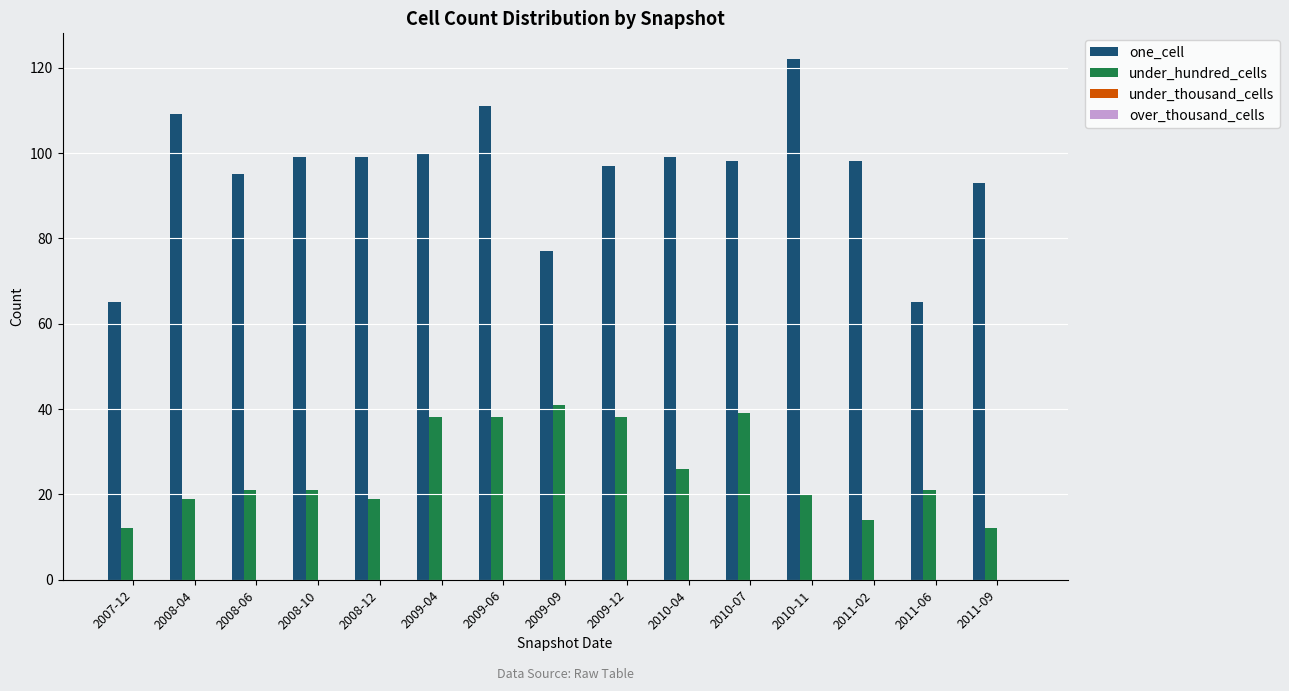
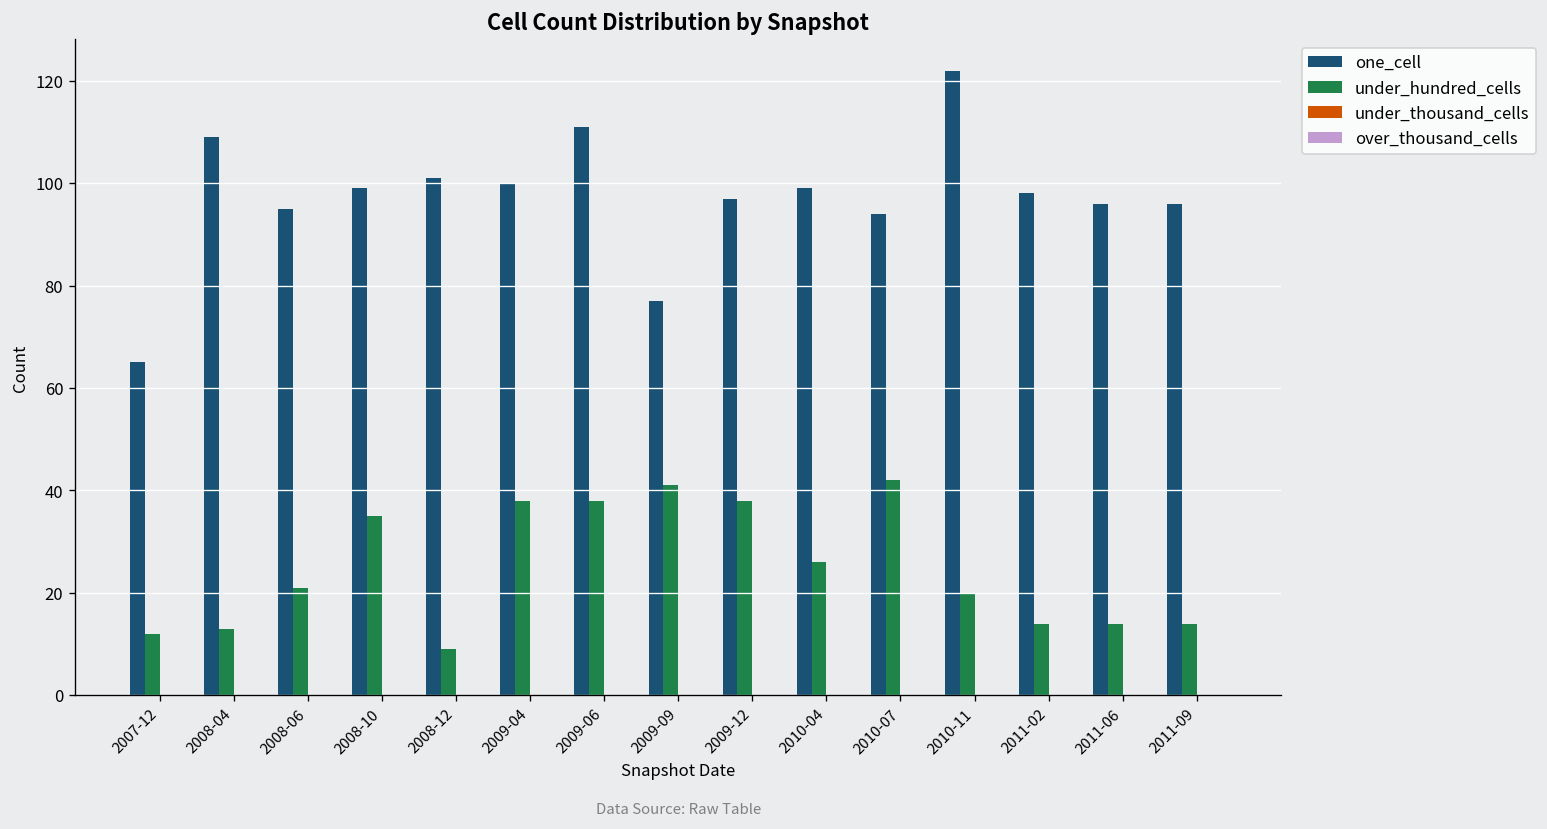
  {
    "one_cell": {
      "2007-12": 65,
      "2008-04": 109,
      "2008-06": 95,
      "2008-10": 99,
-     "2008-12": 99,
+     "2008-12": 101,
      "2009-04": 100,
      "2009-06": 111,
      "2009-09": 77,
      "2009-12": 97,
      "2010-04": 99,
-     "2010-07": 98,
+     "2010-07": 94,
      "2010-11": 122,
      "2011-02": 98,
-     "2011-06": 65,
-     "2011-09": 93
+     "2011-06": 96,
+     "2011-09": 96
    },
    "under_hundred_cells": {
      "2007-12": 12,
-     "2008-04": 19,
+     "2008-04": 13,
      "2008-06": 21,
-     "2008-10": 21,
-     "2008-12": 19,
+     "2008-10": 35,
+     "2008-12": 9,
      "2009-04": 38,
      "2009-06": 38,
      "2009-09": 41,
      "2009-12": 38,
      "2010-04": 26,
-     "2010-07": 39,
+     "2010-07": 42,
      "2010-11": 20,
      "2011-02": 14,
-     "2011-06": 21,
-     "2011-09": 12
+     "2011-06": 14,
+     "2011-09": 14
    },
    "under_thousand_cells": {
      "2007-12": 0,
      "2008-04": 0,
      "2008-06": 0,
      "2008-10": 0,
      "2008-12": 0,
      "2009-04": 0,
      "2009-06": 0,
      "2009-09": 0,
      "2009-12": 0,
      "2010-04": 0,
      "2010-07": 0,
      "2010-11": 0,
      "2011-02": 0,
      "2011-06": 0,
      "2011-09": 0
    },
    "over_thousand_cells": {
      "2007-12": 0,
      "2008-04": 0,
      "2008-06": 0,
      "2008-10": 0,
      "2008-12": 0,
      "2009-04": 0,
      "2009-06": 0,
      "2009-09": 0,
      "2009-12": 0,
      "2010-04": 0,
      "2010-07": 0,
      "2010-11": 0,
      "2011-02": 0,
      "2011-06": 0,
      "2011-09": 0
    }
  }
